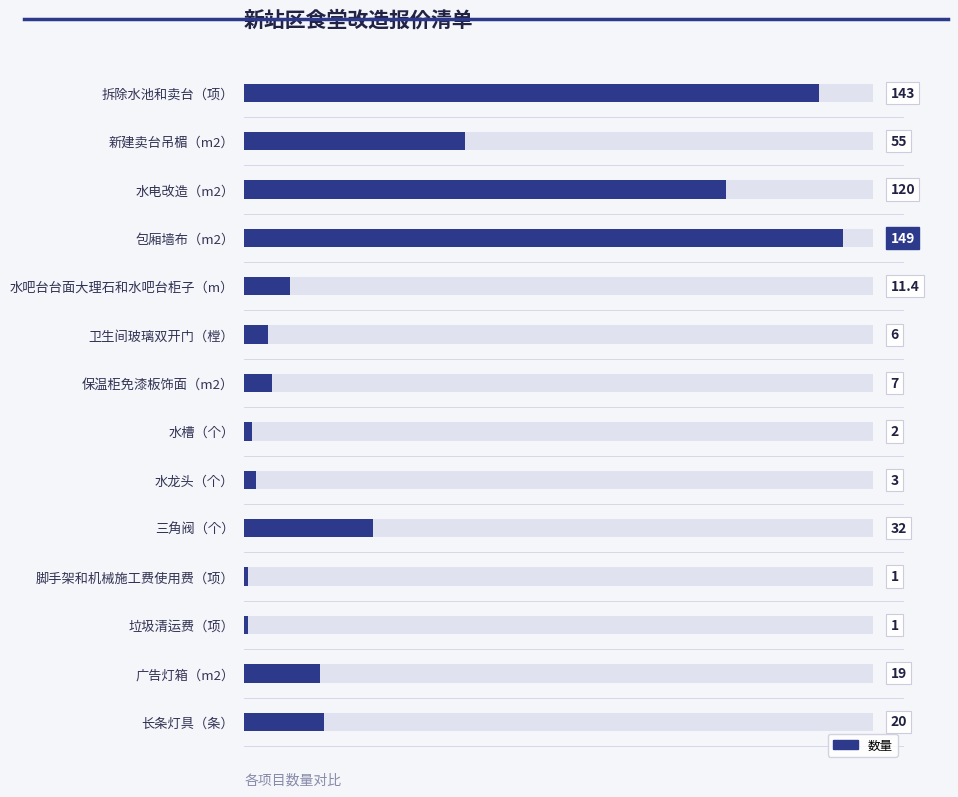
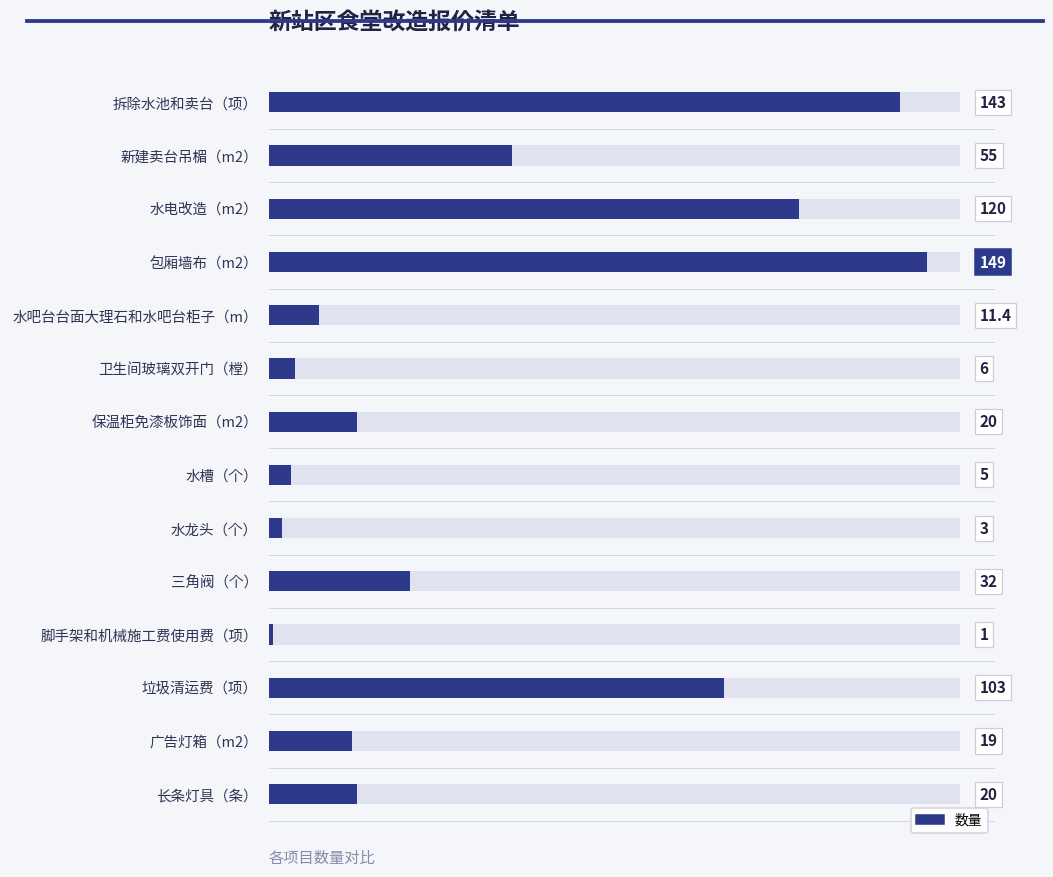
  {
    "数量": {
-     "保温柜免漆板饰面（m2）": 7,
-     "水槽（个）": 2,
-     "垃圾清运费（项）": 1
+     "保温柜免漆板饰面（m2）": 20,
+     "水槽（个）": 5,
+     "垃圾清运费（项）": 103
    }
  }
